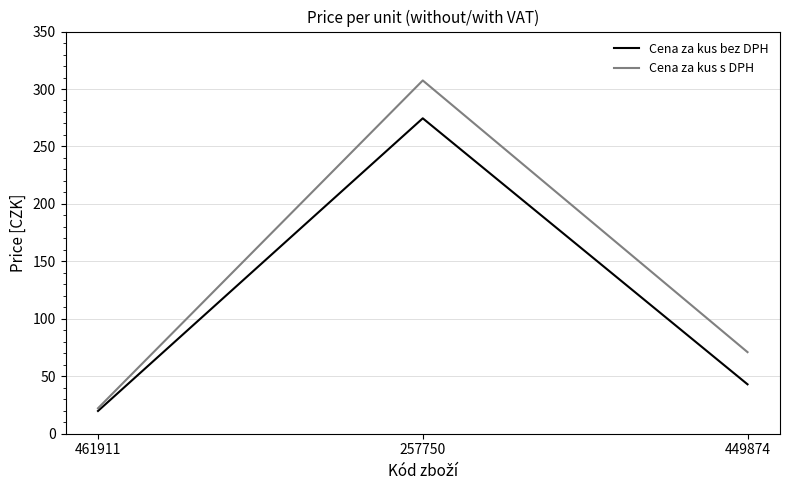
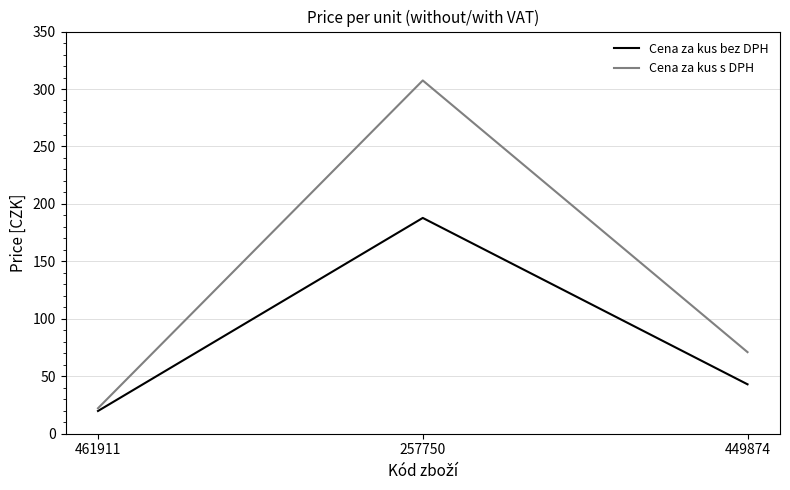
  {
    "Cena za kus bez DPH": {
      "461911": 20,
-     "257750": 275,
+     "257750": 188,
      "449874": 43
    },
    "Cena za kus s DPH": {
      "461911": 22,
      "257750": 307,
      "449874": 71
    }
  }
